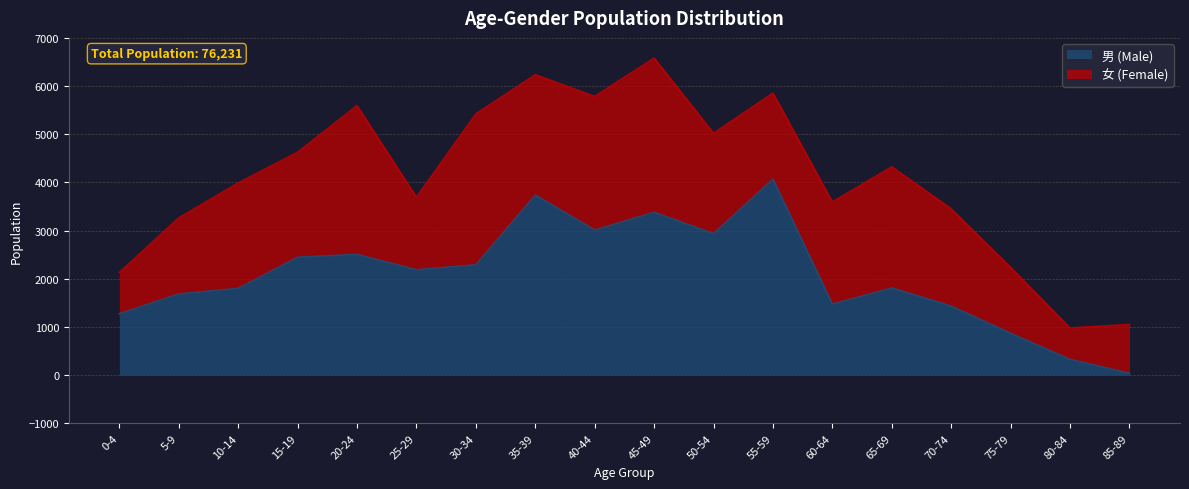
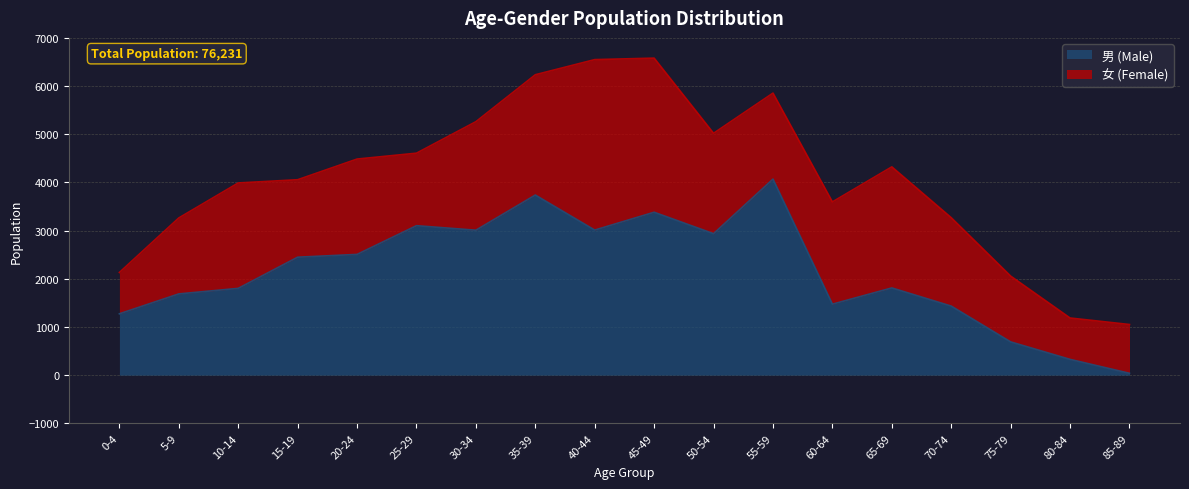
  {
    "男 (Male)": {
      "0-4": 1300,
      "5-9": 1700,
      "10-14": 1800,
      "15-19": 2400,
      "20-24": 2500,
-     "25-29": 2200,
-     "30-34": 2300,
+     "25-29": 3100,
+     "30-34": 3000,
      "35-39": 3700,
      "40-44": 3000,
      "45-49": 3400,
      "50-54": 2900,
      "55-59": 4100,
      "60-64": 1500,
      "65-69": 1800,
      "70-74": 1400,
-     "75-79": 900,
+     "75-79": 700,
      "80-84": 300,
      "85-89": 0
    },
    "女 (Female)": {
      "0-4": 900,
      "5-9": 1600,
      "10-14": 2200,
-     "15-19": 2200,
-     "20-24": 3100,
+     "15-19": 1600,
+     "20-24": 2000,
      "25-29": 1500,
-     "30-34": 3100,
+     "30-34": 2300,
      "35-39": 2500,
-     "40-44": 2800,
+     "40-44": 3500,
      "45-49": 3200,
      "50-54": 2100,
      "55-59": 1800,
      "60-64": 2100,
      "65-69": 2500,
-     "70-74": 2000,
+     "70-74": 1800,
      "75-79": 1400,
-     "80-84": 700,
+     "80-84": 900,
      "85-89": 1000
    }
  }
